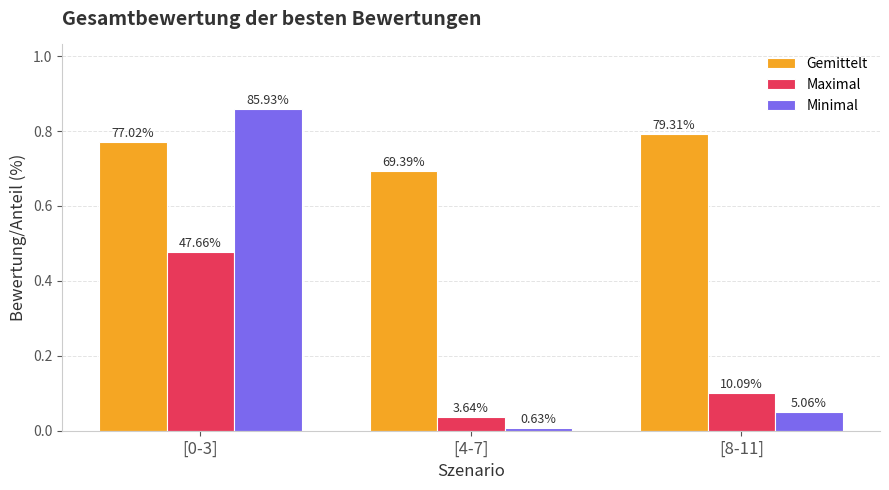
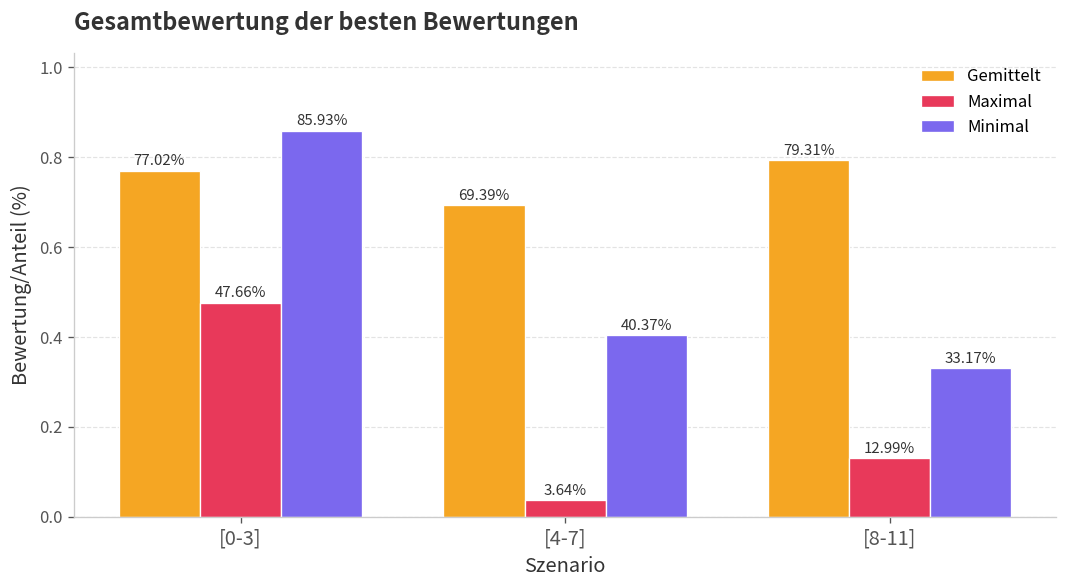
  {
    "Gemittelt": {
      "[0-3]": "77.02%",
      "[4-7]": "69.39%",
      "[8-11]": "79.31%"
    },
    "Maximal": {
      "[0-3]": "47.66%",
      "[4-7]": "3.64%",
-     "[8-11]": "10.09%"
+     "[8-11]": "12.99%"
    },
    "Minimal": {
      "[0-3]": "85.93%",
-     "[4-7]": "0.63%",
-     "[8-11]": "5.06%"
+     "[4-7]": "40.37%",
+     "[8-11]": "33.17%"
    }
  }
